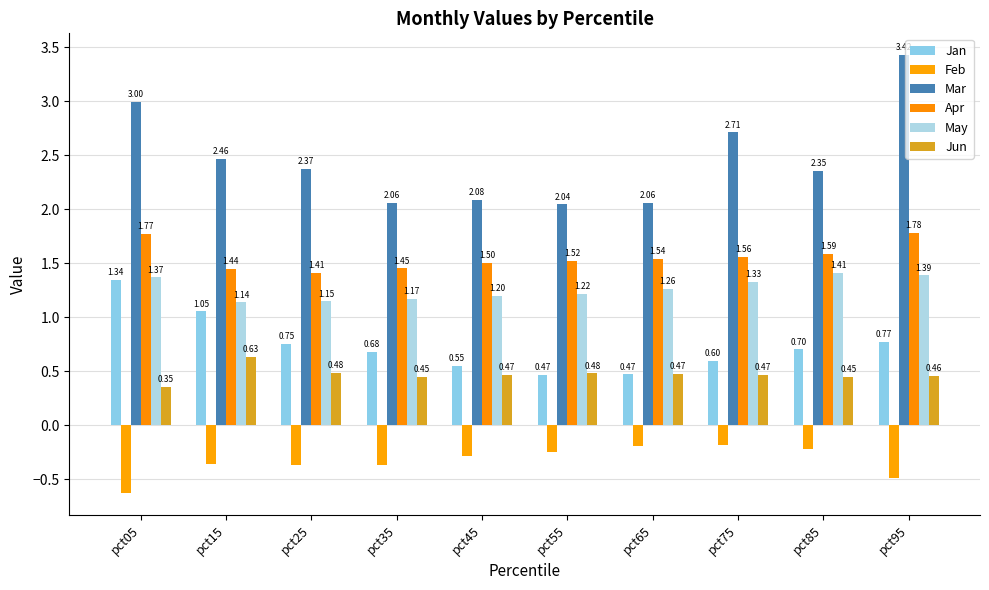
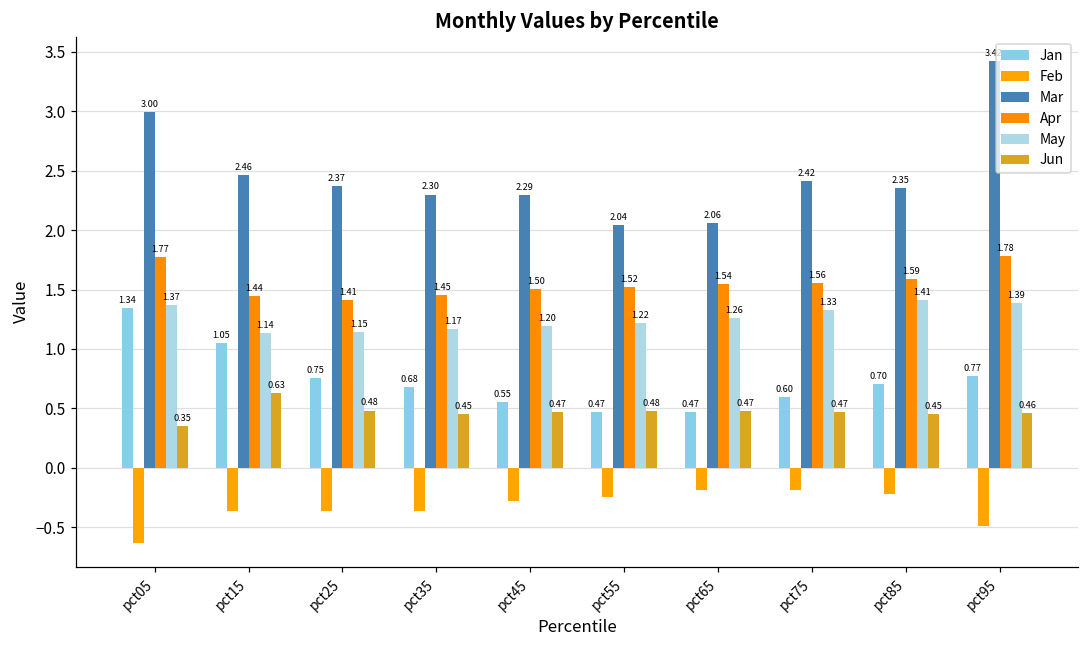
  {
    "Mar": {
      "pct05": 3.00,
      "pct15": 2.46,
      "pct25": 2.37,
-     "pct35": 2.06,
-     "pct45": 2.08,
+     "pct35": 2.30,
+     "pct45": 2.29,
      "pct55": 2.04,
      "pct65": 2.06,
-     "pct75": 2.71,
+     "pct75": 2.42,
      "pct85": 2.35
    }
  }
